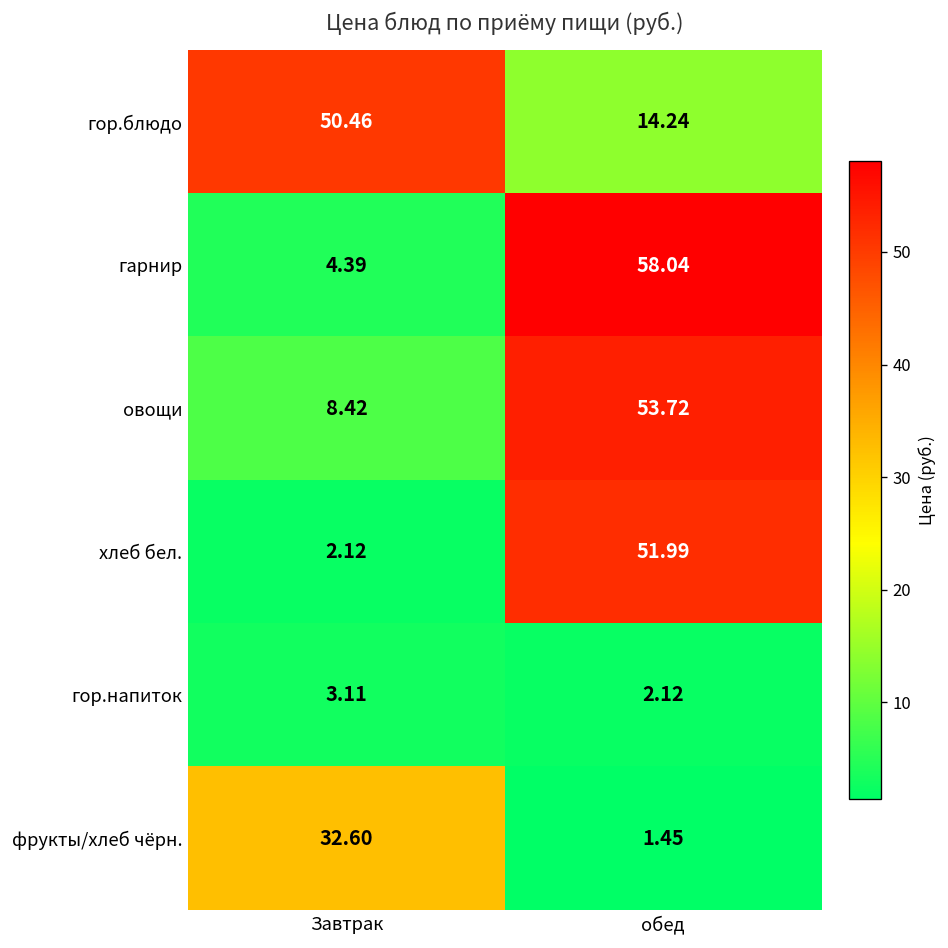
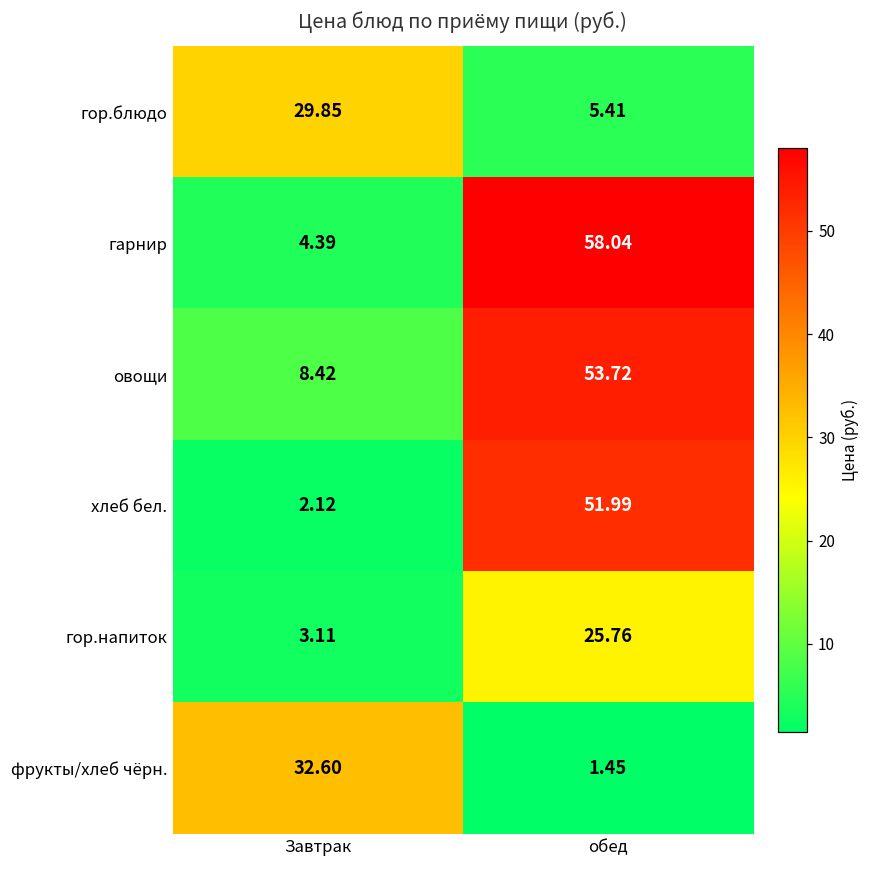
  {
    "гор.блюдо": {
-     "Завтрак": 50.46,
-     "обед": 14.24
+     "Завтрак": 29.85,
+     "обед": 5.41
    },
    "гарнир": {
      "Завтрак": 4.39,
      "обед": 58.04
    },
    "овощи": {
      "Завтрак": 8.42,
      "обед": 53.72
    },
    "хлеб бел.": {
      "Завтрак": 2.12,
      "обед": 51.99
    },
    "гор.напиток": {
      "Завтрак": 3.11,
-     "обед": 2.12
+     "обед": 25.76
    },
    "фрукты/хлеб чёрн.": {
      "Завтрак": 32.60,
      "обед": 1.45
    }
  }
